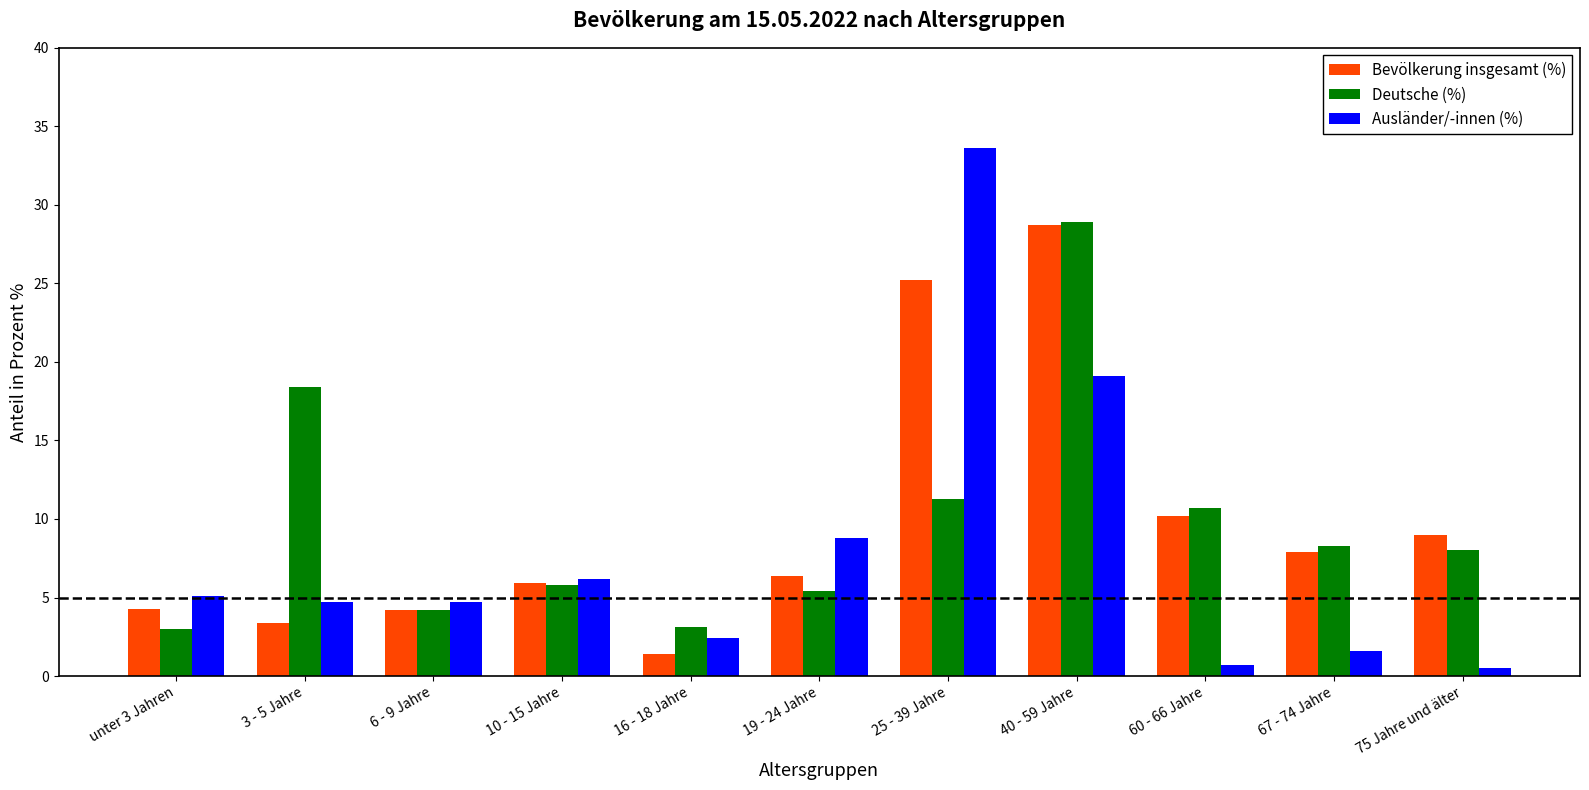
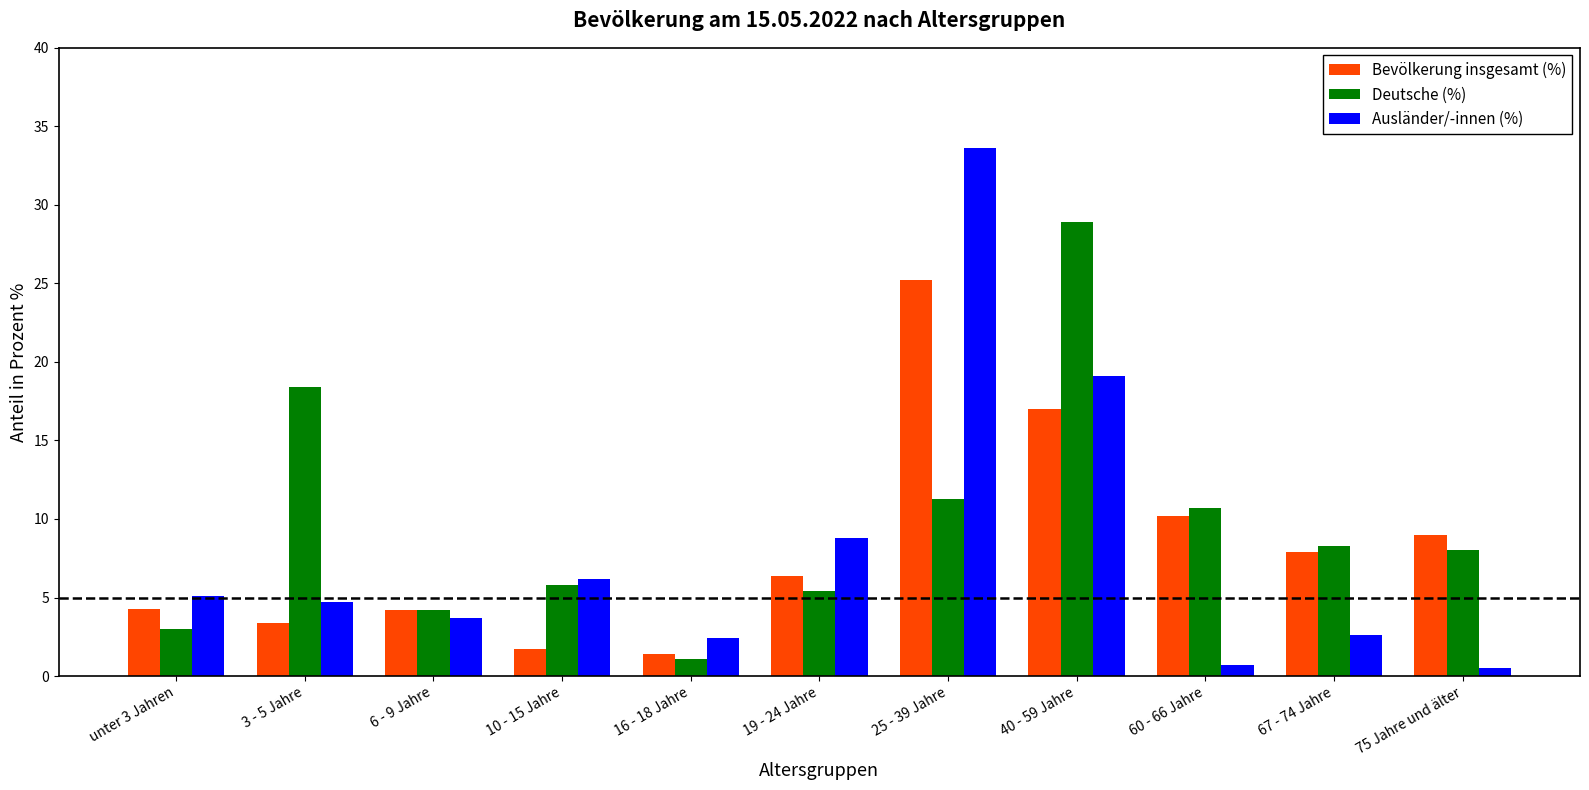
  {
    "Bevölkerung insgesamt (%)": {
      "unter 3 Jahren": 4.3,
      "3 - 5 Jahre": 3.4,
      "6 - 9 Jahre": 4.2,
-     "10 - 15 Jahre": 5.9,
+     "10 - 15 Jahre": 1.7,
      "16 - 18 Jahre": 1.4,
      "19 - 24 Jahre": 6.4,
      "25 - 39 Jahre": 25.2,
-     "40 - 59 Jahre": 28.7,
+     "40 - 59 Jahre": 17.0,
      "60 - 66 Jahre": 10.2,
      "67 - 74 Jahre": 7.9,
      "75 Jahre und älter": 9.0
    },
    "Deutsche (%)": {
      "unter 3 Jahren": 3.0,
      "3 - 5 Jahre": 18.4,
      "6 - 9 Jahre": 4.2,
      "10 - 15 Jahre": 5.8,
-     "16 - 18 Jahre": 3.1,
+     "16 - 18 Jahre": 1.1,
      "19 - 24 Jahre": 5.4,
      "25 - 39 Jahre": 11.3,
      "40 - 59 Jahre": 28.9,
      "60 - 66 Jahre": 10.7,
      "67 - 74 Jahre": 8.3,
      "75 Jahre und älter": 8.0
    },
    "Ausländer/-innen (%)": {
      "unter 3 Jahren": 5.1,
      "3 - 5 Jahre": 4.7,
-     "6 - 9 Jahre": 4.7,
+     "6 - 9 Jahre": 3.7,
      "10 - 15 Jahre": 6.2,
      "16 - 18 Jahre": 2.4,
      "19 - 24 Jahre": 8.8,
      "25 - 39 Jahre": 33.6,
      "40 - 59 Jahre": 19.1,
      "60 - 66 Jahre": 0.7,
-     "67 - 74 Jahre": 1.6,
+     "67 - 74 Jahre": 2.6,
      "75 Jahre und älter": 0.5
    }
  }
